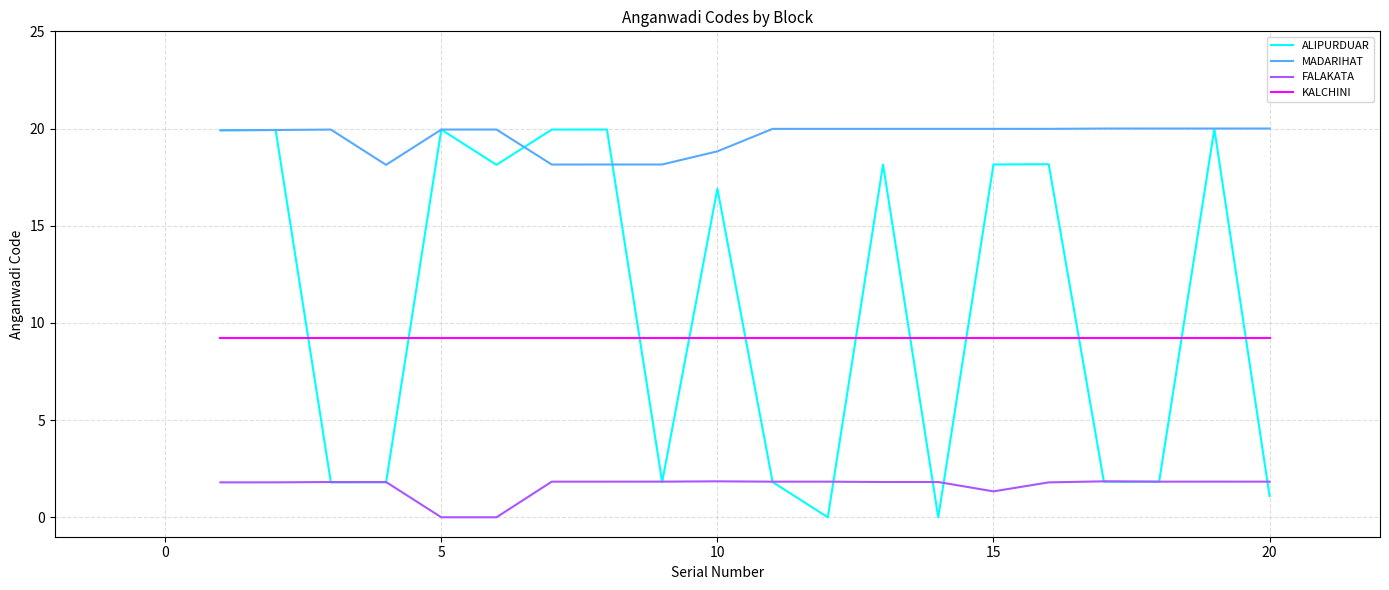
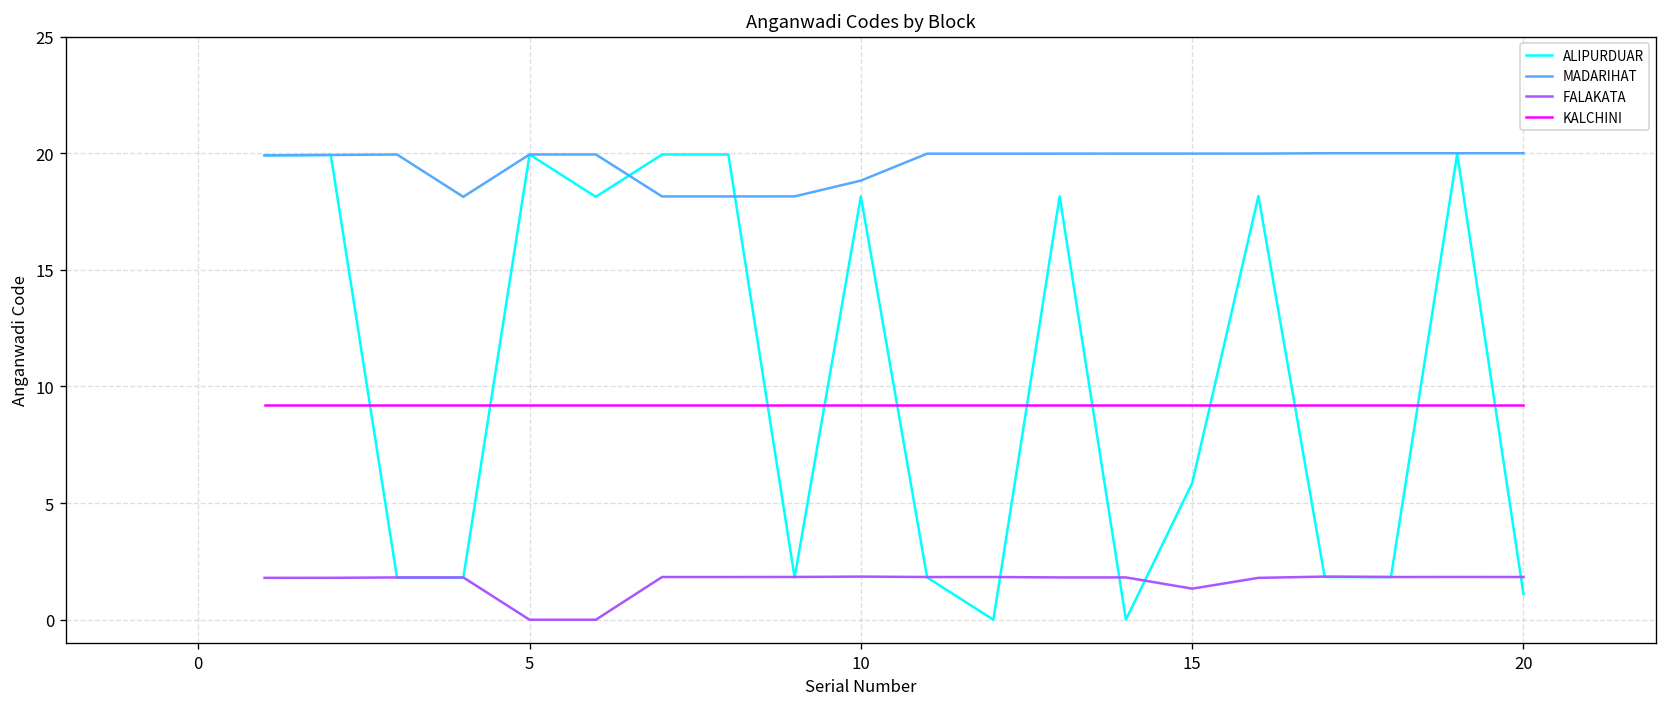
  {
    "ALIPURDUAR": {
-     "10": 16.9,
-     "15": 18.1,
+     "10": 18.1,
+     "15": 5.9,
      "20": 1.1
    },
    "MADARIHAT": {
      "10": 18.8,
      "15": 20.0,
      "20": 20.0
    },
    "FALAKATA": {
      "5": 0.0,
      "10": 1.8,
      "15": 1.3,
      "20": 1.8
    },
    "KALCHINI": {
      "5": 9.2,
      "10": 9.2,
      "15": 9.2,
      "20": 9.2
    }
  }
